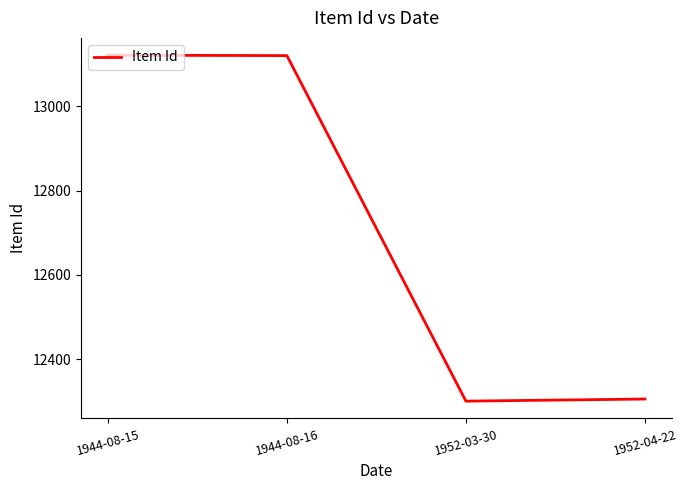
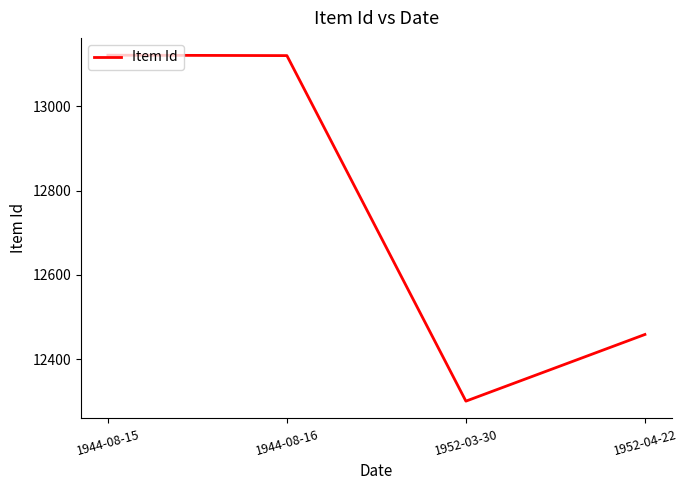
  {
    "1944-08-16": 13120,
    "1952-03-30": 12300,
-   "1952-04-22": 12310
+   "1952-04-22": 12460
  }
